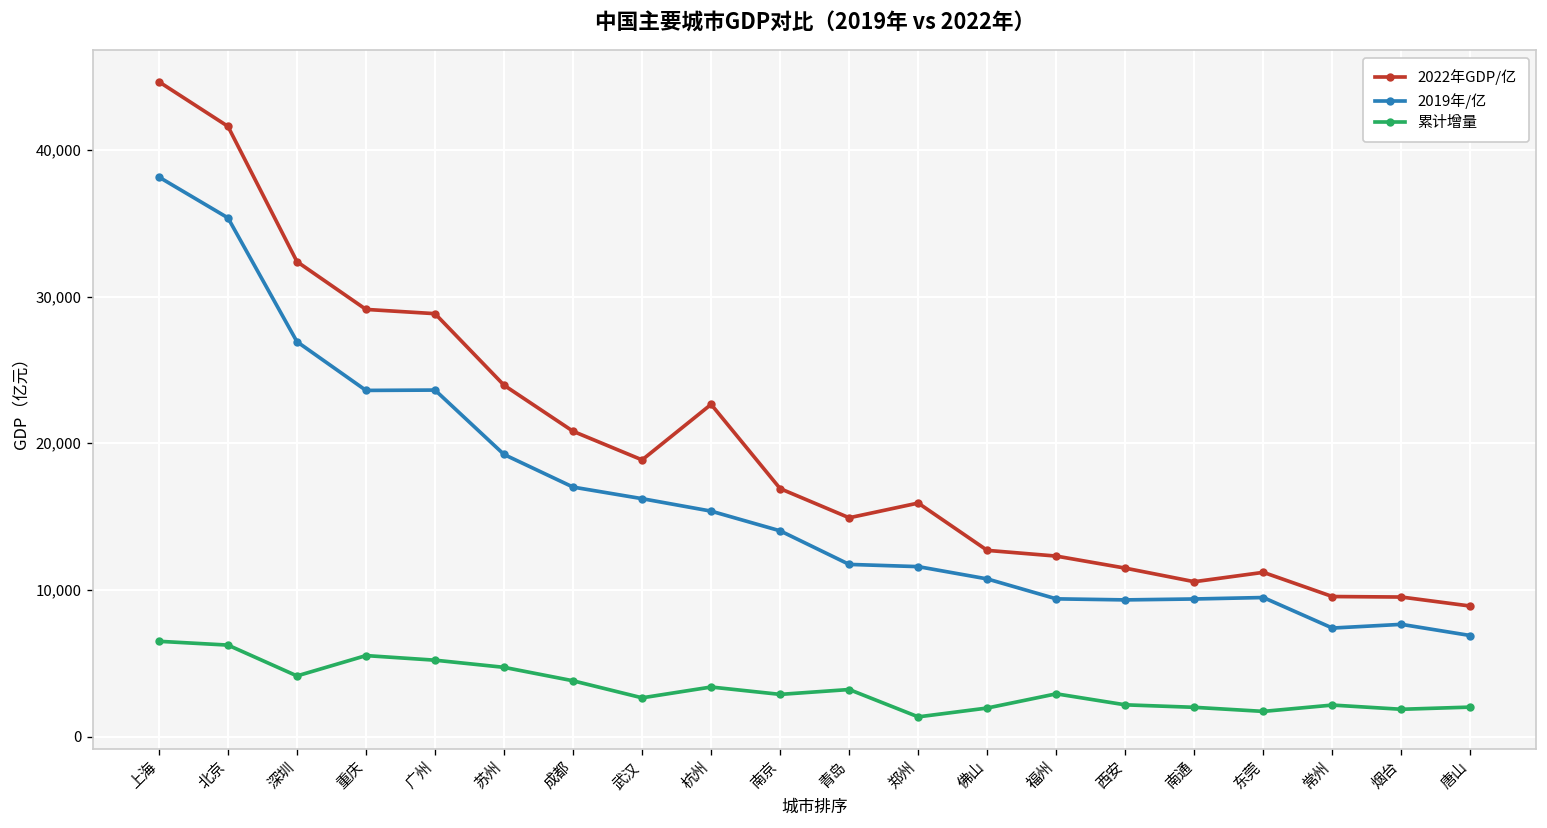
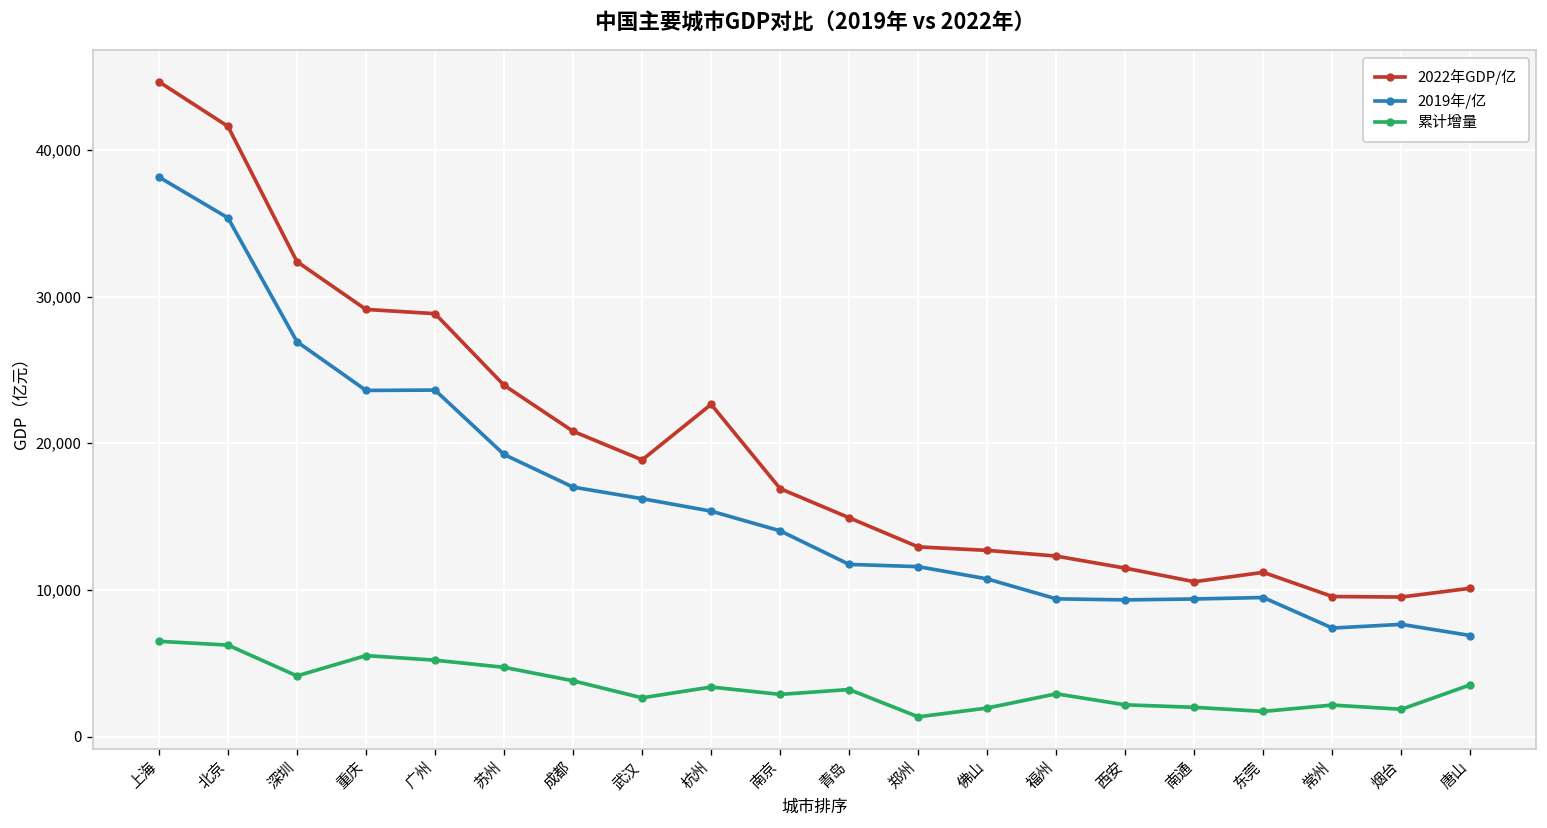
  {
    "2022年GDP/亿": {
      "上海": "44,700",
      "北京": "41,600",
      "深圳": "32,400",
      "重庆": "29,100",
      "广州": "28,800",
      "苏州": "24,000",
      "成都": "20,800",
      "武汉": "18,900",
      "杭州": "22,700",
      "南京": "16,900",
      "青岛": "14,900",
-     "郑州": "15,900",
+     "郑州": "12,900",
      "佛山": "12,700",
      "福州": "12,300",
      "西安": "11,500",
      "南通": "10,600",
      "东莞": "11,200",
      "常州": "9,600",
      "烟台": "9,500",
-     "唐山": "8,900"
+     "唐山": "10,100"
    },
    "2019年/亿": {
      "上海": "38,200",
      "北京": "35,400",
      "深圳": "26,900",
      "重庆": "23,600",
      "广州": "23,600",
      "苏州": "19,200",
      "成都": "17,000",
      "武汉": "16,200",
      "杭州": "15,400",
      "南京": "14,000",
      "青岛": "11,700",
      "郑州": "11,600",
      "佛山": "10,800",
      "福州": "9,400",
      "西安": "9,300",
      "南通": "9,400",
      "东莞": "9,500",
      "常州": "7,400",
      "烟台": "7,700",
      "唐山": "6,900"
    },
    "累计增量": {
      "上海": "6,500",
      "北京": "6,200",
      "深圳": "4,100",
      "重庆": "5,500",
      "广州": "5,200",
      "苏州": "4,700",
      "成都": "3,800",
      "武汉": "2,600",
      "杭州": "3,400",
      "南京": "2,900",
      "青岛": "3,200",
      "郑州": "1,300",
      "佛山": "1,900",
      "福州": "2,900",
      "西安": "2,200",
      "南通": "2,000",
      "东莞": "1,700",
      "常州": "2,100",
      "烟台": "1,900",
-     "唐山": "2,000"
+     "唐山": "3,500"
    }
  }
